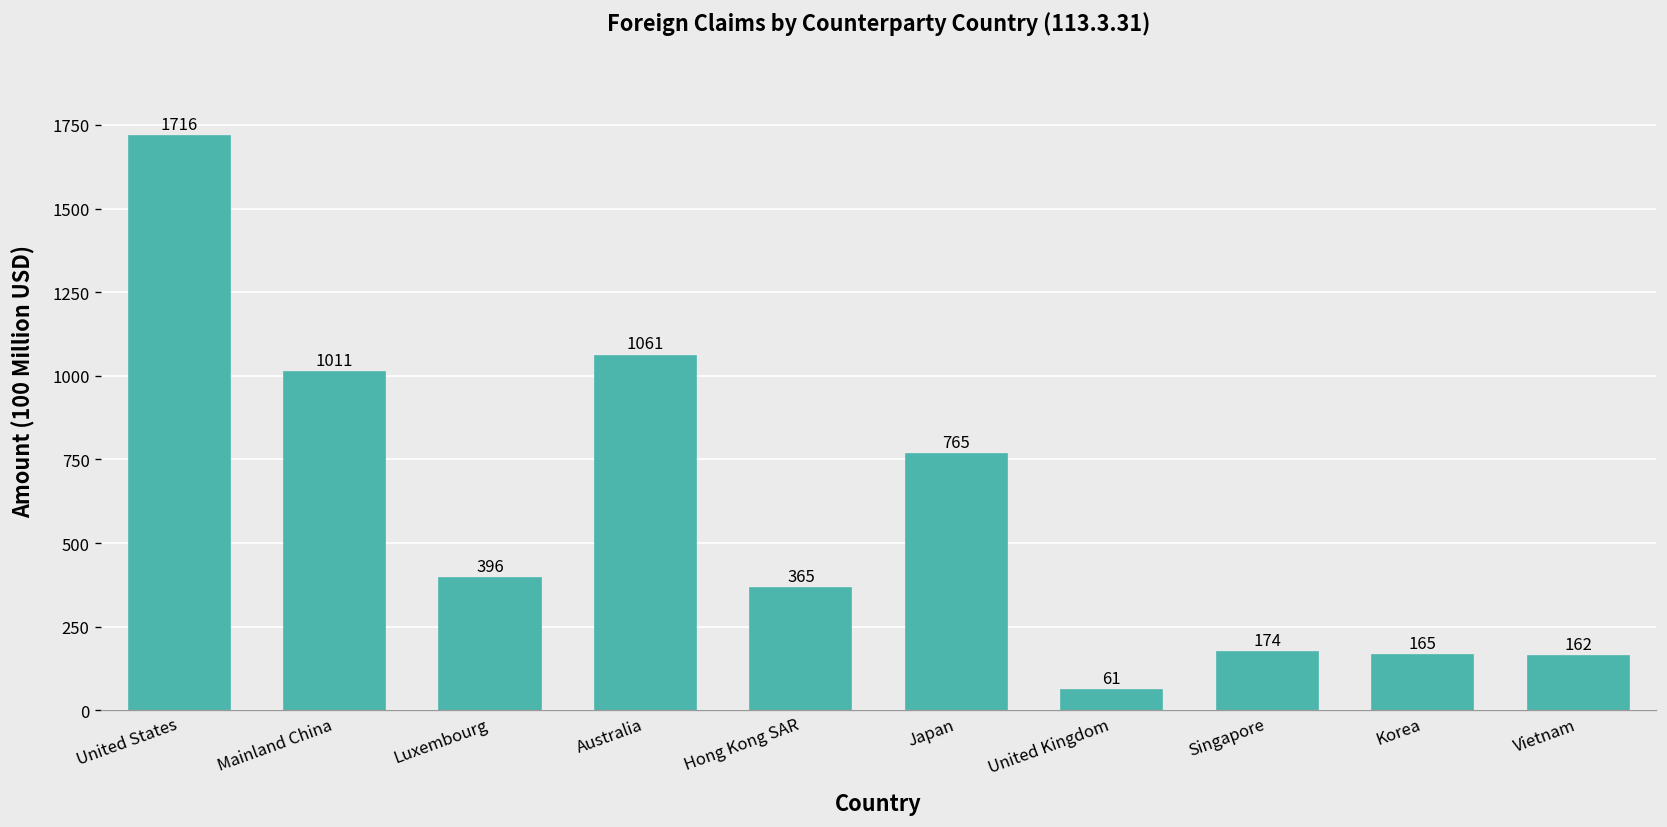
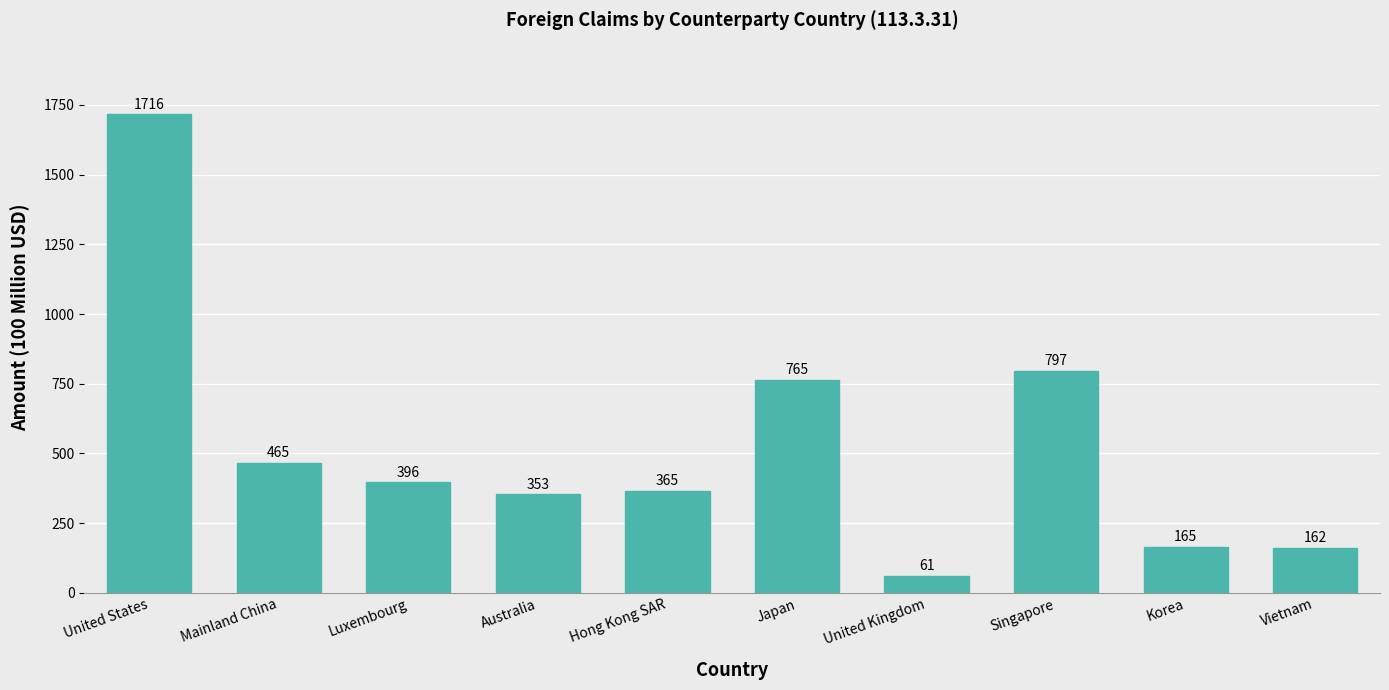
  {
    "United States": 1716,
-   "Mainland China": 1011,
+   "Mainland China": 465,
    "Luxembourg": 396,
-   "Australia": 1061,
+   "Australia": 353,
    "Hong Kong SAR": 365,
    "Japan": 765,
    "United Kingdom": 61,
-   "Singapore": 174,
+   "Singapore": 797,
    "Korea": 165,
    "Vietnam": 162
  }
